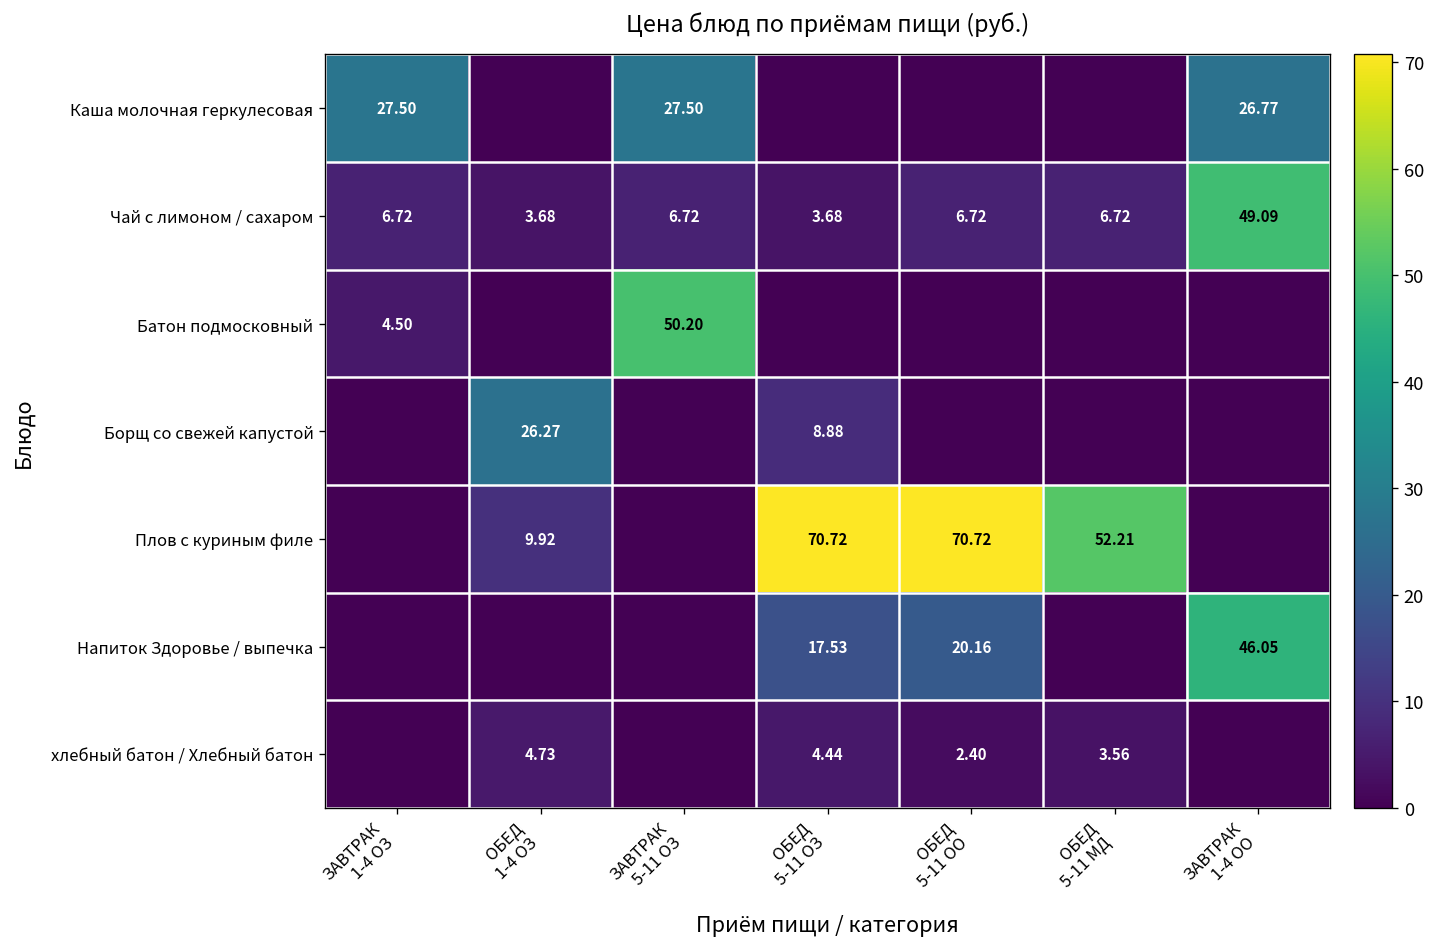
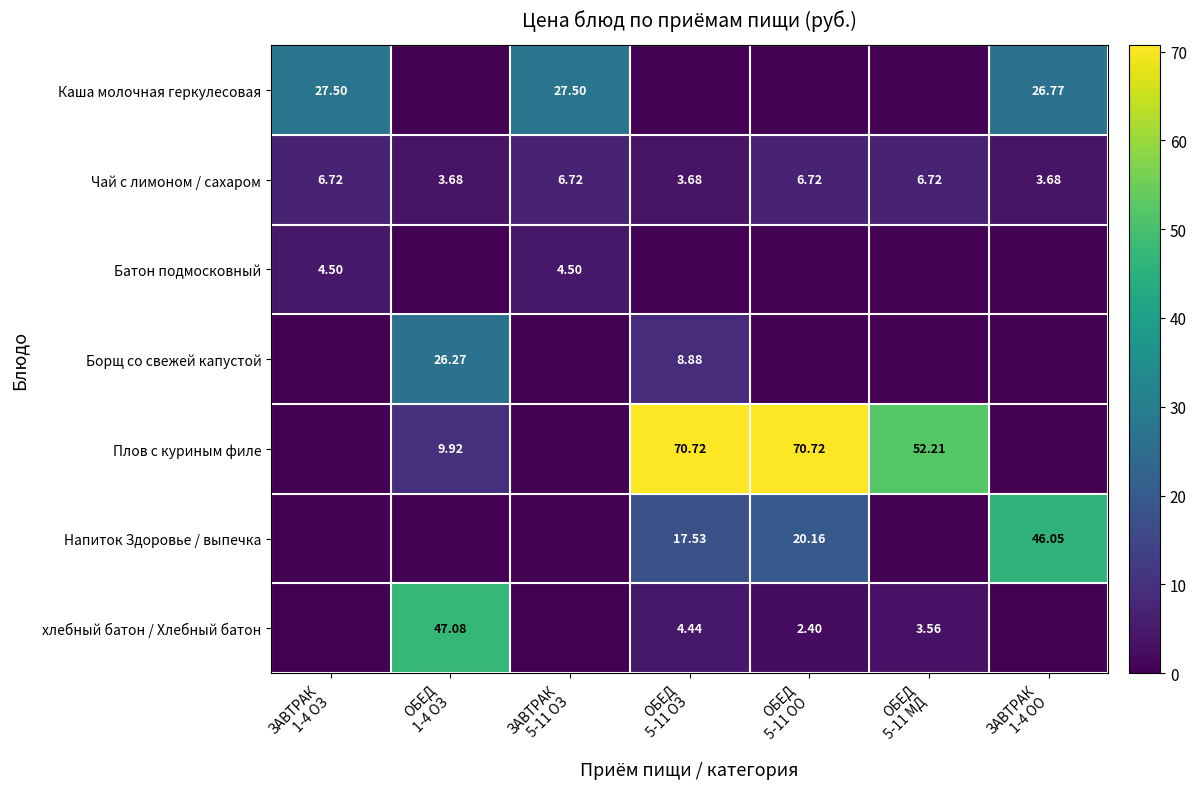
  {
    "Каша молочная геркулесовая": {
      "ЗАВТРАК 1-4 ОЗ": 27.50,
      "ЗАВТРАК 5-11 ОЗ": 27.50,
      "ЗАВТРАК 1-4 ОО": 26.77
    },
    "Чай с лимоном / сахаром": {
      "ЗАВТРАК 1-4 ОЗ": 6.72,
      "ОБЕД 1-4 ОЗ": 3.68,
      "ЗАВТРАК 5-11 ОЗ": 6.72,
      "ОБЕД 5-11 ОЗ": 3.68,
      "ОБЕД 5-11 ОО": 6.72,
      "ОБЕД 5-11 МД": 6.72,
-     "ЗАВТРАК 1-4 ОО": 49.09
+     "ЗАВТРАК 1-4 ОО": 3.68
    },
    "Батон подмосковный": {
      "ЗАВТРАК 1-4 ОЗ": 4.50,
-     "ЗАВТРАК 5-11 ОЗ": 50.20
+     "ЗАВТРАК 5-11 ОЗ": 4.50
    },
    "Борщ со свежей капустой": {
      "ОБЕД 1-4 ОЗ": 26.27,
      "ОБЕД 5-11 ОЗ": 8.88
    },
    "Плов с куриным филе": {
      "ОБЕД 1-4 ОЗ": 9.92,
      "ОБЕД 5-11 ОЗ": 70.72,
      "ОБЕД 5-11 ОО": 70.72,
      "ОБЕД 5-11 МД": 52.21
    },
    "Напиток Здоровье / выпечка": {
      "ОБЕД 5-11 ОЗ": 17.53,
      "ОБЕД 5-11 ОО": 20.16,
      "ЗАВТРАК 1-4 ОО": 46.05
    },
    "хлебный батон / Хлебный батон": {
-     "ОБЕД 1-4 ОЗ": 4.73,
+     "ОБЕД 1-4 ОЗ": 47.08,
      "ОБЕД 5-11 ОЗ": 4.44,
      "ОБЕД 5-11 ОО": 2.40,
      "ОБЕД 5-11 МД": 3.56
    }
  }
